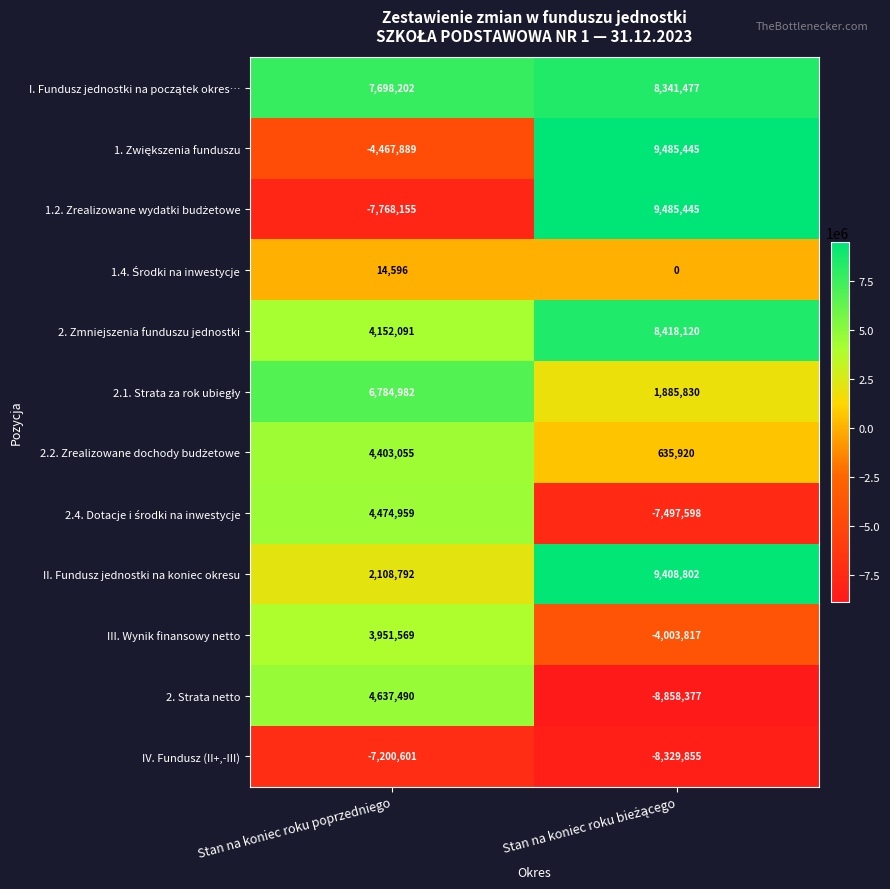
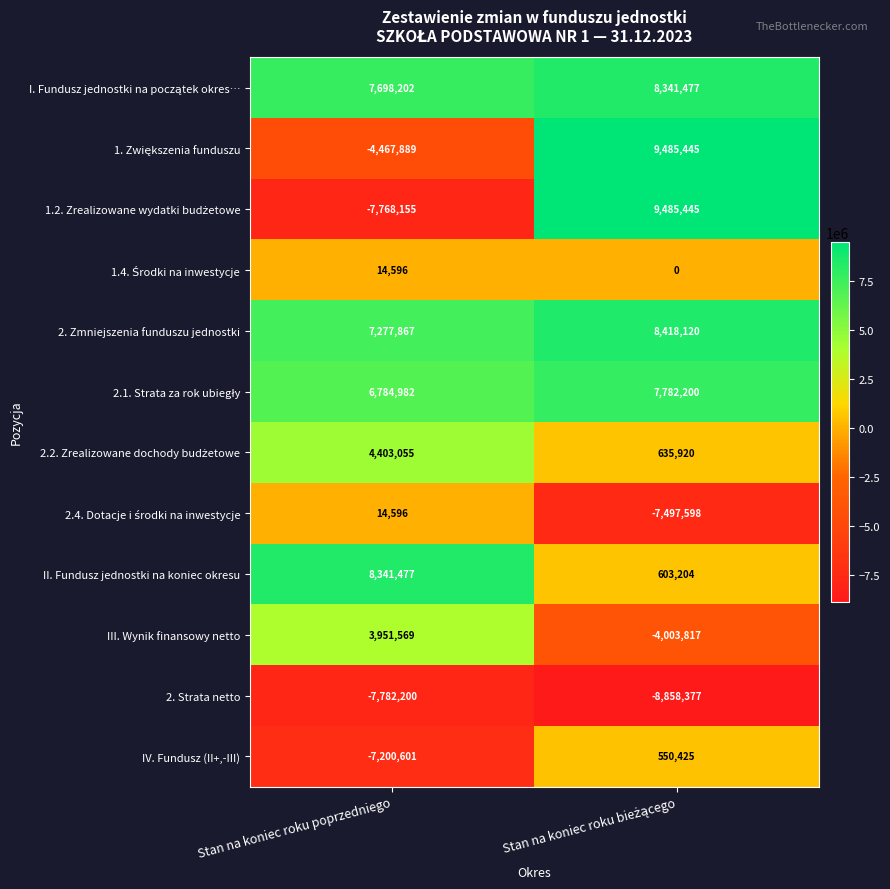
  {
    "I. Fundusz jednostki na początek okres…": {
      "Stan na koniec roku poprzedniego": "7,698,202",
      "Stan na koniec roku bieżącego": "8,341,477"
    },
    "1. Zwiększenia funduszu": {
      "Stan na koniec roku poprzedniego": "-4,467,889",
      "Stan na koniec roku bieżącego": "9,485,445"
    },
    "1.2. Zrealizowane wydatki budżetowe": {
      "Stan na koniec roku poprzedniego": "-7,768,155",
      "Stan na koniec roku bieżącego": "9,485,445"
    },
    "1.4. Środki na inwestycje": {
      "Stan na koniec roku poprzedniego": "14,596",
      "Stan na koniec roku bieżącego": "0"
    },
    "2. Zmniejszenia funduszu jednostki": {
-     "Stan na koniec roku poprzedniego": "4,152,091",
+     "Stan na koniec roku poprzedniego": "7,277,867",
      "Stan na koniec roku bieżącego": "8,418,120"
    },
    "2.1. Strata za rok ubiegły": {
      "Stan na koniec roku poprzedniego": "6,784,982",
-     "Stan na koniec roku bieżącego": "1,885,830"
+     "Stan na koniec roku bieżącego": "7,782,200"
    },
    "2.2. Zrealizowane dochody budżetowe": {
      "Stan na koniec roku poprzedniego": "4,403,055",
      "Stan na koniec roku bieżącego": "635,920"
    },
    "2.4. Dotacje i środki na inwestycje": {
-     "Stan na koniec roku poprzedniego": "4,474,959",
+     "Stan na koniec roku poprzedniego": "14,596",
      "Stan na koniec roku bieżącego": "-7,497,598"
    },
    "II. Fundusz jednostki na koniec okresu": {
-     "Stan na koniec roku poprzedniego": "2,108,792",
-     "Stan na koniec roku bieżącego": "9,408,802"
+     "Stan na koniec roku poprzedniego": "8,341,477",
+     "Stan na koniec roku bieżącego": "603,204"
    },
    "III. Wynik finansowy netto": {
      "Stan na koniec roku poprzedniego": "3,951,569",
      "Stan na koniec roku bieżącego": "-4,003,817"
    },
    "2. Strata netto": {
-     "Stan na koniec roku poprzedniego": "4,637,490",
+     "Stan na koniec roku poprzedniego": "-7,782,200",
      "Stan na koniec roku bieżącego": "-8,858,377"
    },
    "IV. Fundusz (II+,-III)": {
      "Stan na koniec roku poprzedniego": "-7,200,601",
-     "Stan na koniec roku bieżącego": "-8,329,855"
+     "Stan na koniec roku bieżącego": "550,425"
    }
  }
